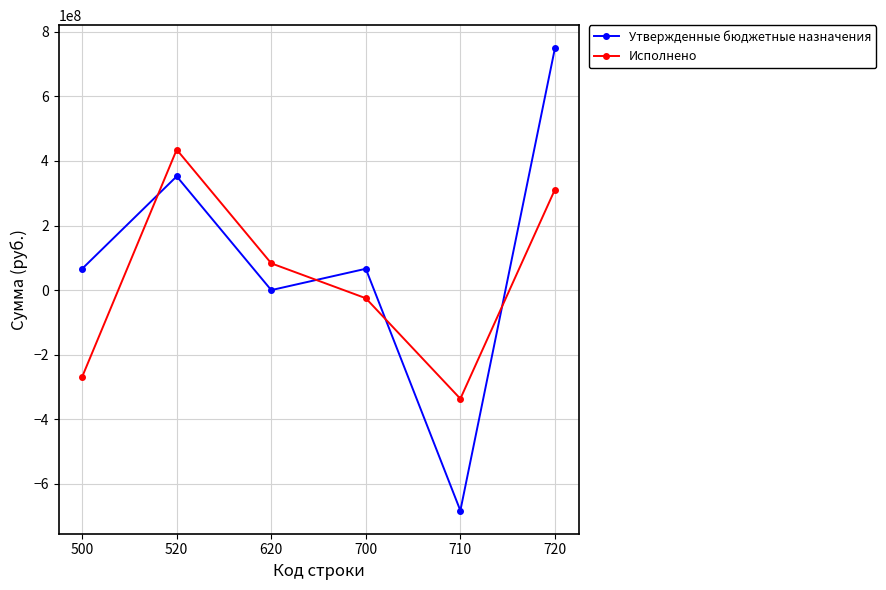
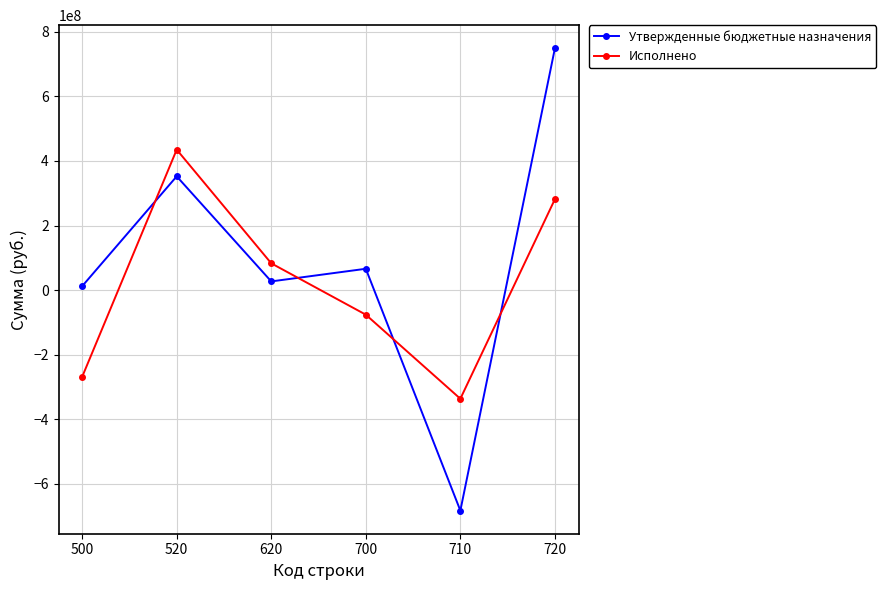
  {
    "Утвержденные бюджетные назначения": {
-     "500": 70000000,
+     "500": 10000000,
      "520": 350000000,
-     "620": 0,
+     "620": 30000000,
      "700": 70000000,
      "710": -680000000,
      "720": 750000000
    },
    "Исполнено": {
      "500": -270000000,
      "520": 440000000,
      "620": 80000000,
-     "700": -30000000,
+     "700": -80000000,
      "710": -340000000,
-     "720": 310000000
+     "720": 280000000
    }
  }
